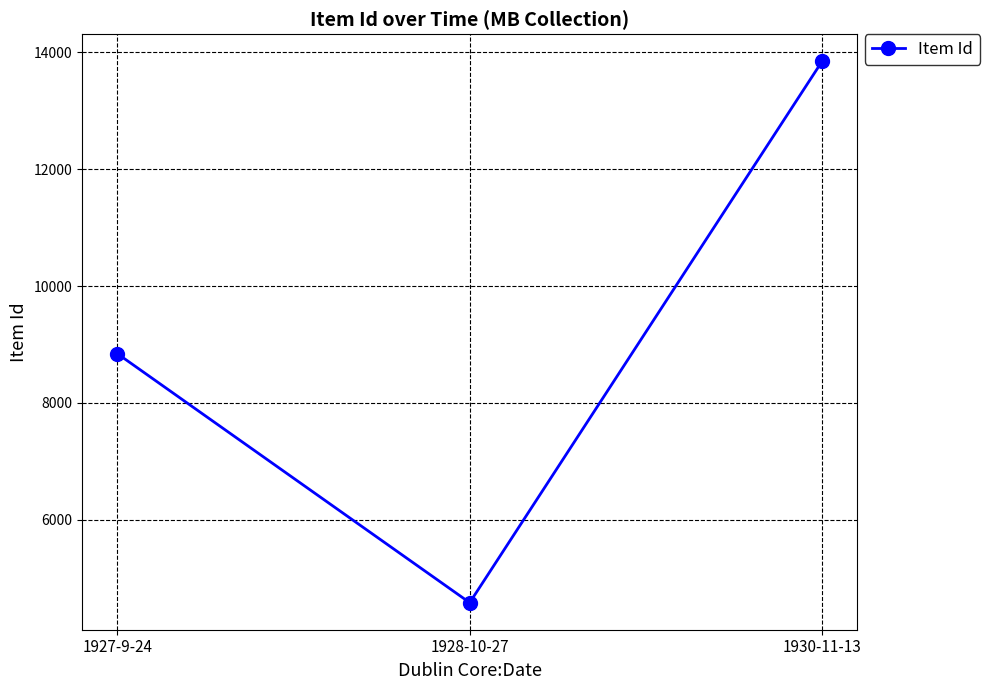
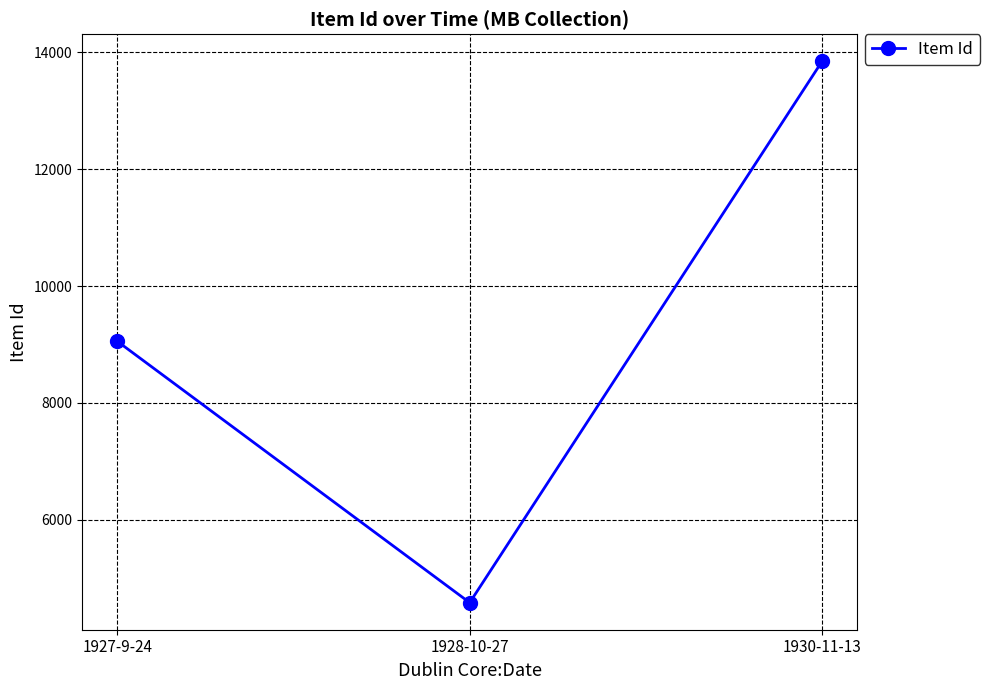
  {
-   "1927-9-24": 8800,
+   "1927-9-24": 9100,
    "1928-10-27": 4600,
    "1930-11-13": 13800
  }
